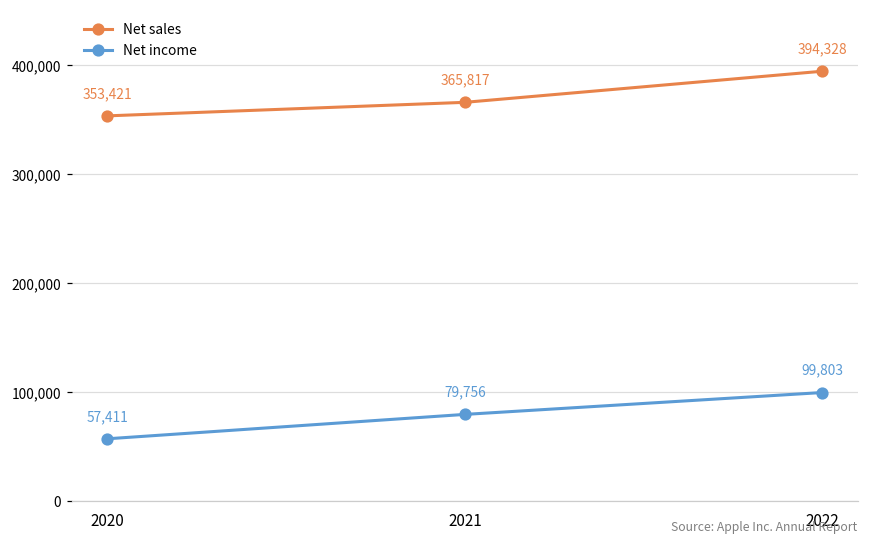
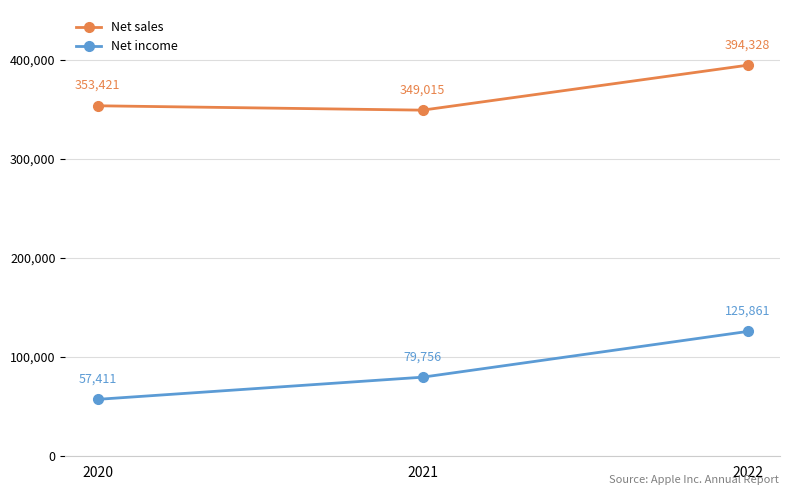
  {
    "Net sales": {
      "2020": "353,421",
-     "2021": "365,817",
+     "2021": "349,015",
      "2022": "394,328"
    },
    "Net income": {
      "2020": "57,411",
      "2021": "79,756",
-     "2022": "99,803"
+     "2022": "125,861"
    }
  }
